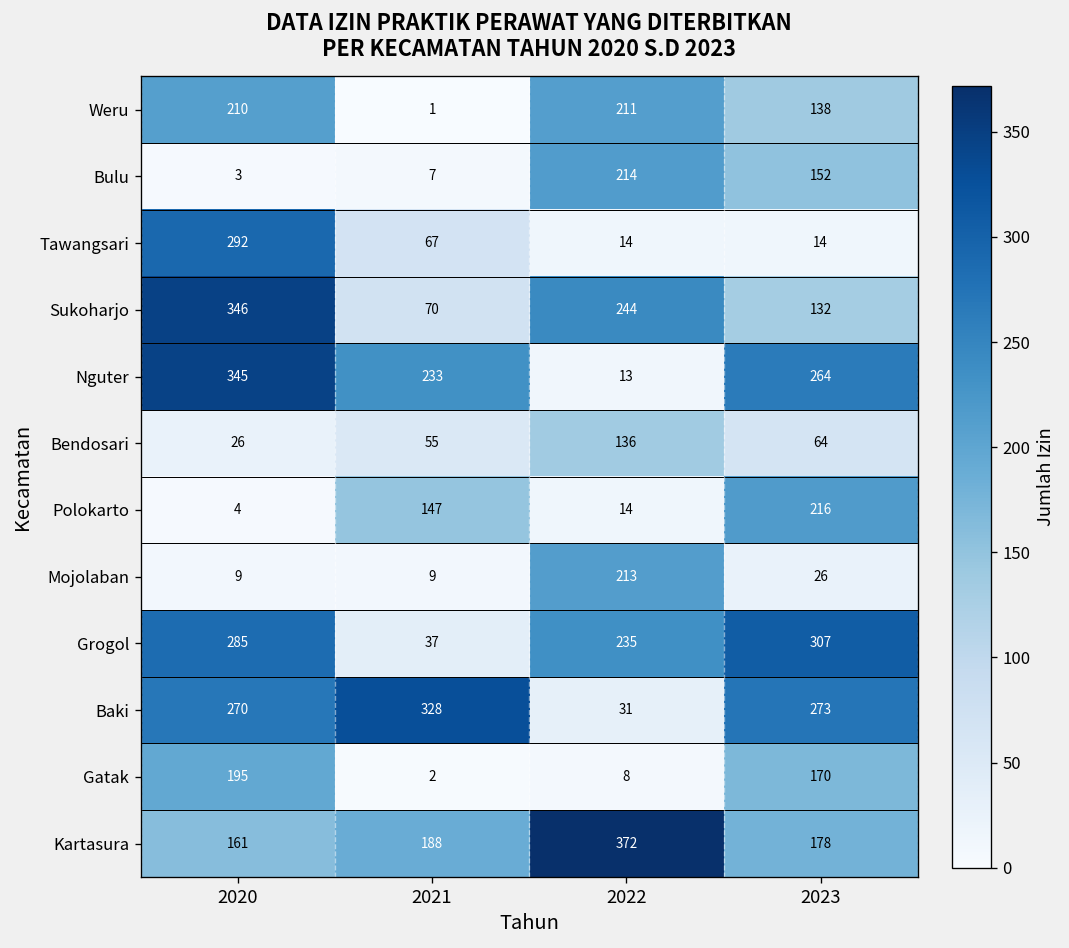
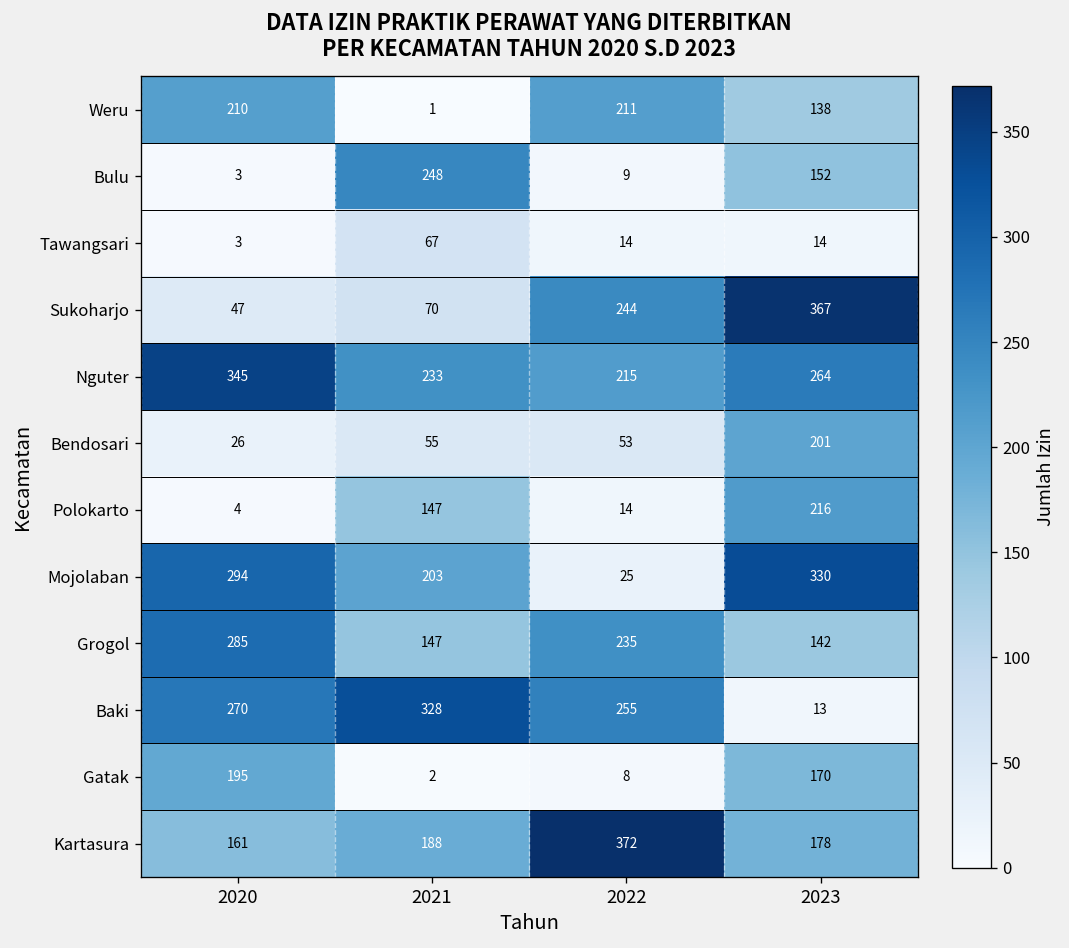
  {
    "Weru": {
      "2020": 210,
      "2021": 1,
      "2022": 211,
      "2023": 138
    },
    "Bulu": {
      "2020": 3,
-     "2021": 7,
-     "2022": 214,
+     "2021": 248,
+     "2022": 9,
      "2023": 152
    },
    "Tawangsari": {
-     "2020": 292,
+     "2020": 3,
      "2021": 67,
      "2022": 14,
      "2023": 14
    },
    "Sukoharjo": {
-     "2020": 346,
+     "2020": 47,
      "2021": 70,
      "2022": 244,
-     "2023": 132
+     "2023": 367
    },
    "Nguter": {
      "2020": 345,
      "2021": 233,
-     "2022": 13,
+     "2022": 215,
      "2023": 264
    },
    "Bendosari": {
      "2020": 26,
      "2021": 55,
-     "2022": 136,
-     "2023": 64
+     "2022": 53,
+     "2023": 201
    },
    "Polokarto": {
      "2020": 4,
      "2021": 147,
      "2022": 14,
      "2023": 216
    },
    "Mojolaban": {
-     "2020": 9,
-     "2021": 9,
-     "2022": 213,
-     "2023": 26
+     "2020": 294,
+     "2021": 203,
+     "2022": 25,
+     "2023": 330
    },
    "Grogol": {
      "2020": 285,
-     "2021": 37,
+     "2021": 147,
      "2022": 235,
-     "2023": 307
+     "2023": 142
    },
    "Baki": {
      "2020": 270,
      "2021": 328,
-     "2022": 31,
-     "2023": 273
+     "2022": 255,
+     "2023": 13
    },
    "Gatak": {
      "2020": 195,
      "2021": 2,
      "2022": 8,
      "2023": 170
    },
    "Kartasura": {
      "2020": 161,
      "2021": 188,
      "2022": 372,
      "2023": 178
    }
  }
